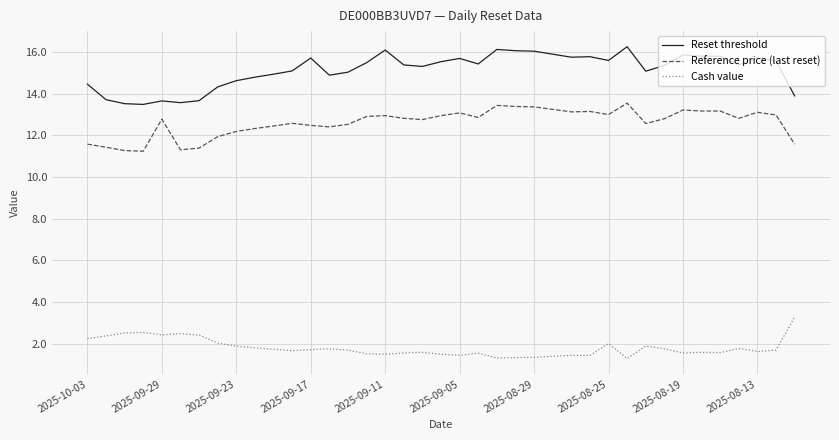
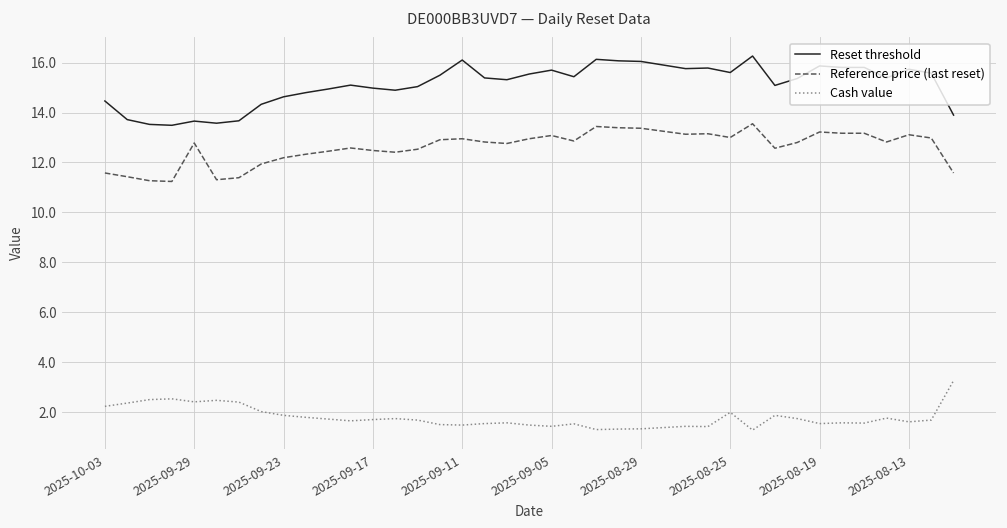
  {
    "Reset threshold": {
      "2025-10-03": 14.5,
      "2025-09-29": 13.7,
      "2025-09-23": 14.6,
-     "2025-09-17": 15.7,
+     "2025-09-17": 15.0,
      "2025-09-11": 16.1,
      "2025-09-05": 15.7,
      "2025-08-29": 16.0,
      "2025-08-25": 15.6
    },
    "Reference price (last reset)": {
      "2025-10-03": 11.6,
      "2025-09-29": 12.8,
      "2025-09-23": 12.2,
      "2025-09-17": 12.5,
      "2025-09-11": 13.0,
      "2025-09-05": 13.1,
      "2025-08-29": 13.4,
      "2025-08-25": 13.0,
      "2025-08-19": 13.2,
      "2025-08-13": 13.1
    },
    "Cash value": {
      "2025-10-03": 2.2,
      "2025-09-29": 2.4,
      "2025-09-23": 1.9,
      "2025-09-17": 1.7,
      "2025-09-11": 1.5,
      "2025-09-05": 1.4,
      "2025-08-29": 1.3,
      "2025-08-25": 2.0,
      "2025-08-19": 1.6,
      "2025-08-13": 1.6
    }
  }
